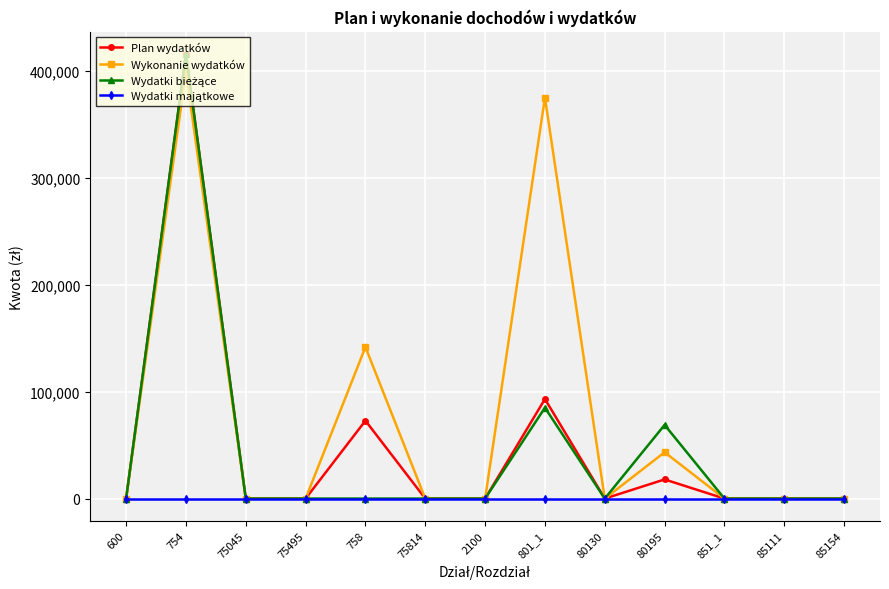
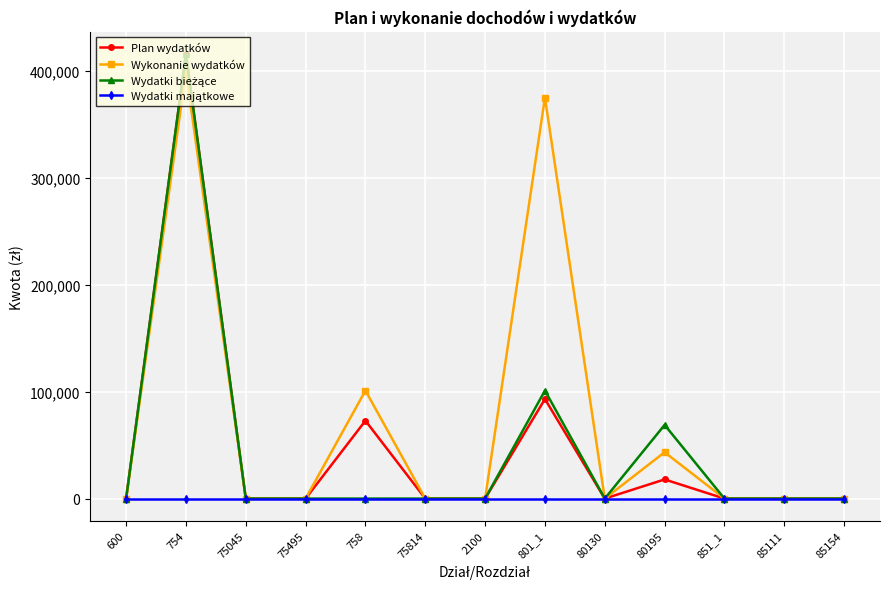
  {
    "Plan wydatków": {
      "758": "73,000",
      "801_1": "93,000",
      "80195": "18,000"
    },
    "Wykonanie wydatków": {
-     "758": "142,000",
+     "758": "101,000",
      "801_1": "375,000",
      "80195": "43,000"
    },
    "Wydatki bieżące": {
-     "801_1": "85,000",
+     "801_1": "101,000",
      "80195": "69,000"
    },
    "Wydatki majątkowe": {
      "754": "0",
      "801_1": "0",
      "80195": "0"
    }
  }
